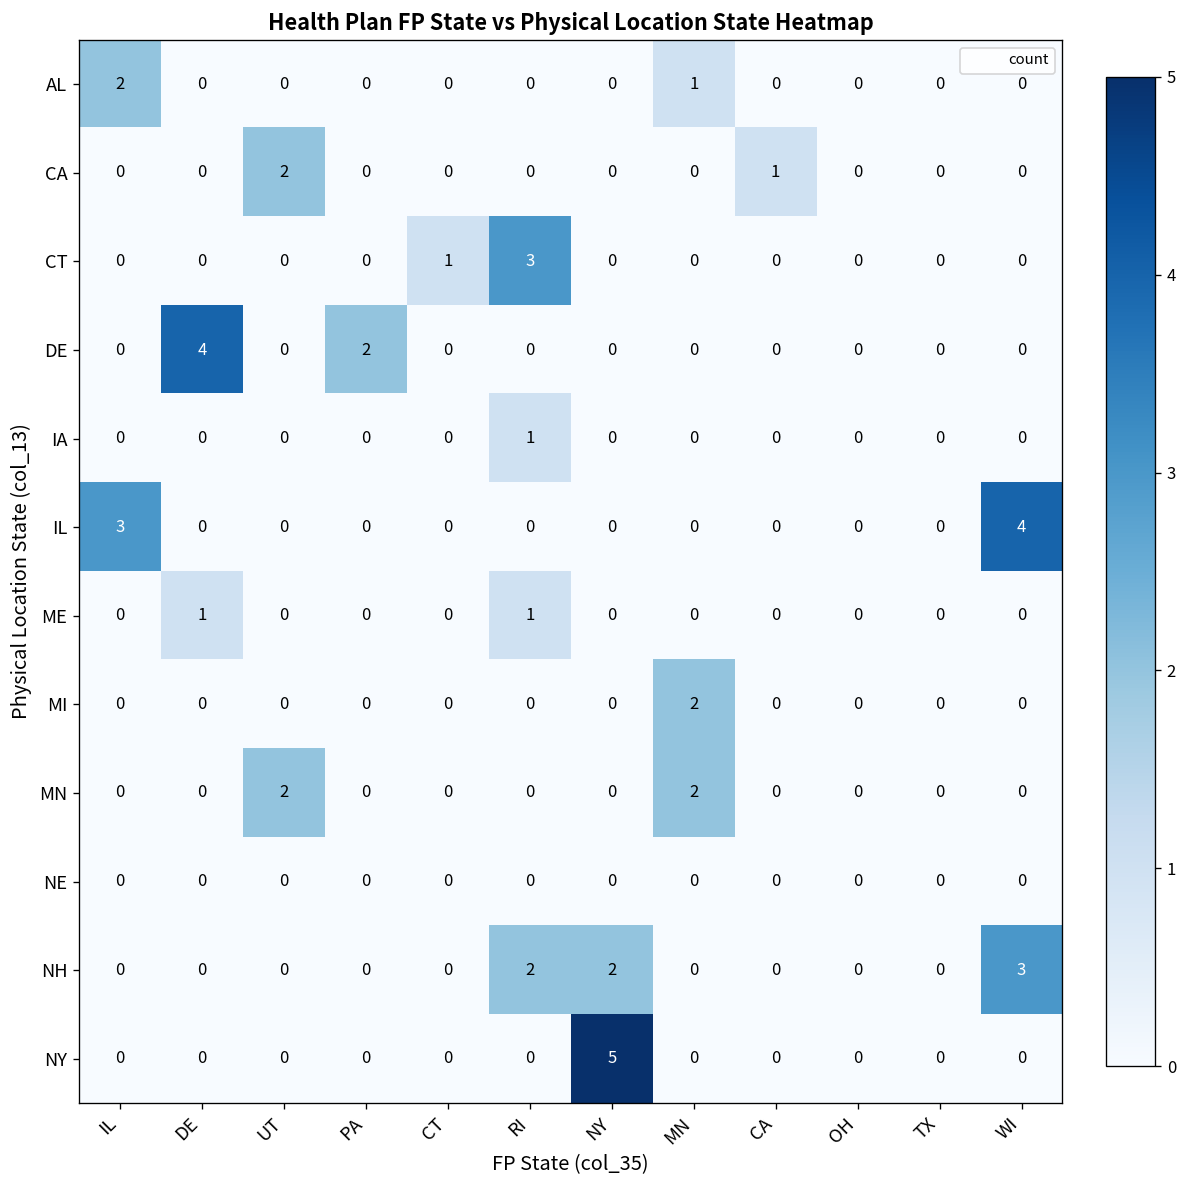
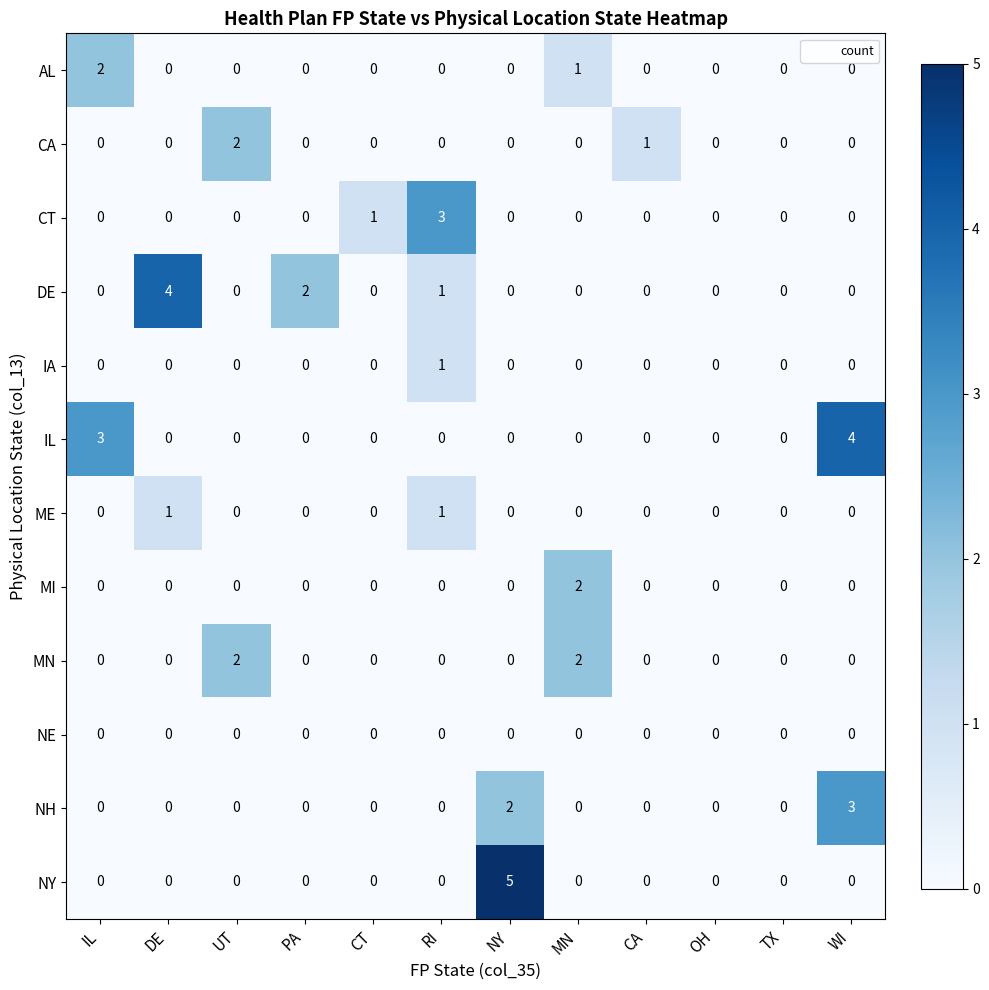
  {
    "AL": {
      "IL": 2,
      "DE": 0,
      "UT": 0,
      "PA": 0,
      "CT": 0,
      "RI": 0,
      "NY": 0,
      "MN": 1,
      "CA": 0,
      "OH": 0,
      "TX": 0,
      "WI": 0
    },
    "CA": {
      "IL": 0,
      "DE": 0,
      "UT": 2,
      "PA": 0,
      "CT": 0,
      "RI": 0,
      "NY": 0,
      "MN": 0,
      "CA": 1,
      "OH": 0,
      "TX": 0,
      "WI": 0
    },
    "CT": {
      "IL": 0,
      "DE": 0,
      "UT": 0,
      "PA": 0,
      "CT": 1,
      "RI": 3,
      "NY": 0,
      "MN": 0,
      "CA": 0,
      "OH": 0,
      "TX": 0,
      "WI": 0
    },
    "DE": {
      "IL": 0,
      "DE": 4,
      "UT": 0,
      "PA": 2,
      "CT": 0,
-     "RI": 0,
+     "RI": 1,
      "NY": 0,
      "MN": 0,
      "CA": 0,
      "OH": 0,
      "TX": 0,
      "WI": 0
    },
    "IA": {
      "IL": 0,
      "DE": 0,
      "UT": 0,
      "PA": 0,
      "CT": 0,
      "RI": 1,
      "NY": 0,
      "MN": 0,
      "CA": 0,
      "OH": 0,
      "TX": 0,
      "WI": 0
    },
    "IL": {
      "IL": 3,
      "DE": 0,
      "UT": 0,
      "PA": 0,
      "CT": 0,
      "RI": 0,
      "NY": 0,
      "MN": 0,
      "CA": 0,
      "OH": 0,
      "TX": 0,
      "WI": 4
    },
    "ME": {
      "IL": 0,
      "DE": 1,
      "UT": 0,
      "PA": 0,
      "CT": 0,
      "RI": 1,
      "NY": 0,
      "MN": 0,
      "CA": 0,
      "OH": 0,
      "TX": 0,
      "WI": 0
    },
    "MI": {
      "IL": 0,
      "DE": 0,
      "UT": 0,
      "PA": 0,
      "CT": 0,
      "RI": 0,
      "NY": 0,
      "MN": 2,
      "CA": 0,
      "OH": 0,
      "TX": 0,
      "WI": 0
    },
    "MN": {
      "IL": 0,
      "DE": 0,
      "UT": 2,
      "PA": 0,
      "CT": 0,
      "RI": 0,
      "NY": 0,
      "MN": 2,
      "CA": 0,
      "OH": 0,
      "TX": 0,
      "WI": 0
    },
    "NE": {
      "IL": 0,
      "DE": 0,
      "UT": 0,
      "PA": 0,
      "CT": 0,
      "RI": 0,
      "NY": 0,
      "MN": 0,
      "CA": 0,
      "OH": 0,
      "TX": 0,
      "WI": 0
    },
    "NH": {
      "IL": 0,
      "DE": 0,
      "UT": 0,
      "PA": 0,
      "CT": 0,
-     "RI": 2,
+     "RI": 0,
      "NY": 2,
      "MN": 0,
      "CA": 0,
      "OH": 0,
      "TX": 0,
      "WI": 3
    },
    "NY": {
      "IL": 0,
      "DE": 0,
      "UT": 0,
      "PA": 0,
      "CT": 0,
      "RI": 0,
      "NY": 5,
      "MN": 0,
      "CA": 0,
      "OH": 0,
      "TX": 0,
      "WI": 0
    }
  }
